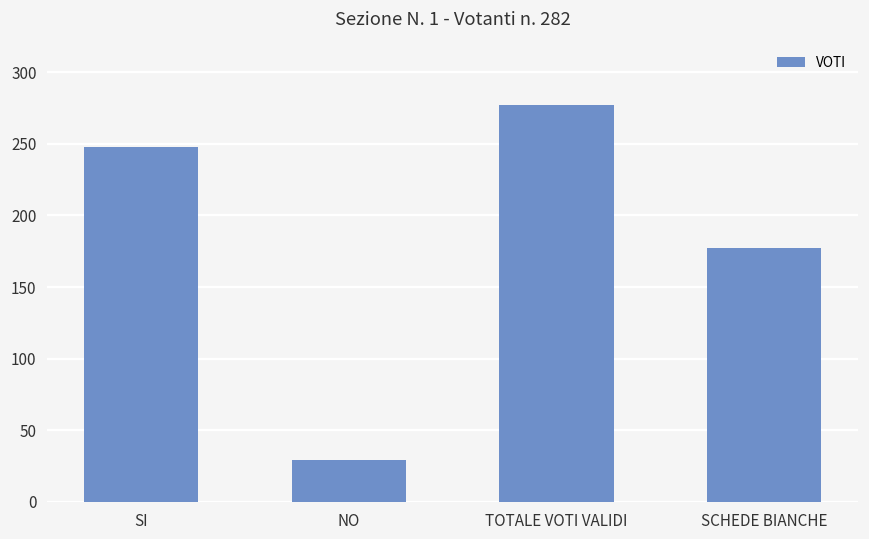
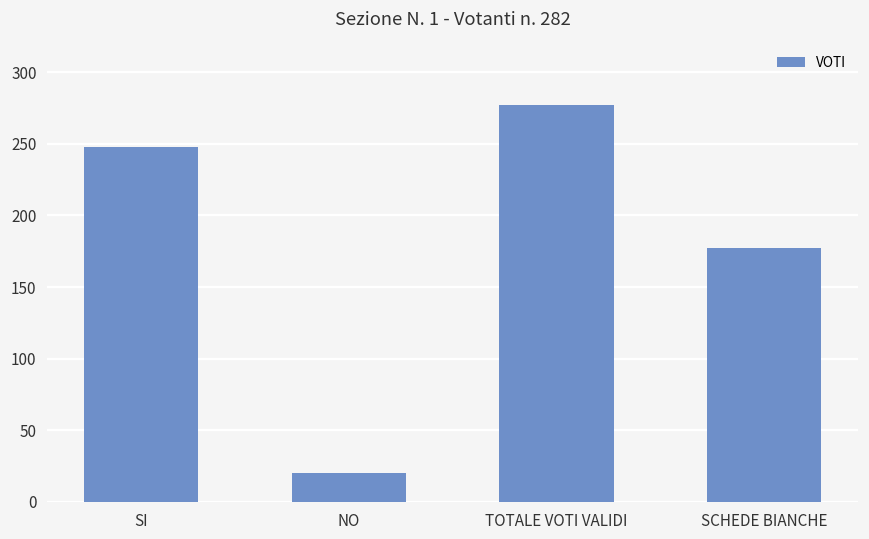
  {
    "SI": 248,
-   "NO": 29,
+   "NO": 20,
    "TOTALE VOTI VALIDI": 277,
    "SCHEDE BIANCHE": 177
  }
